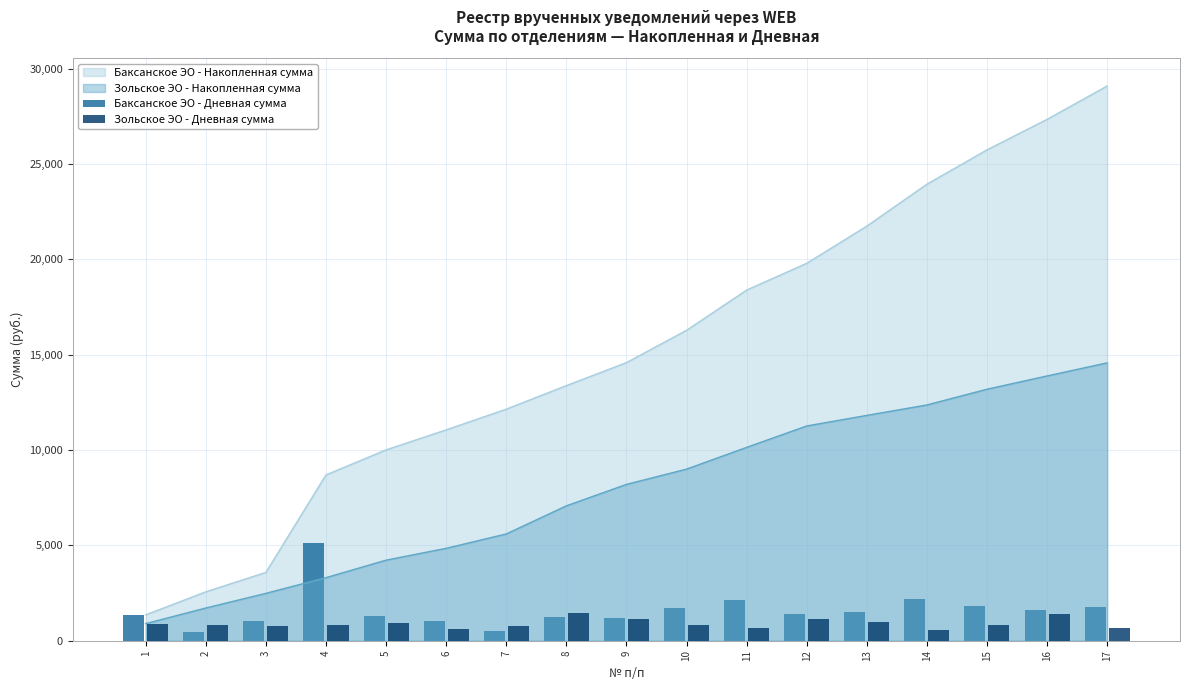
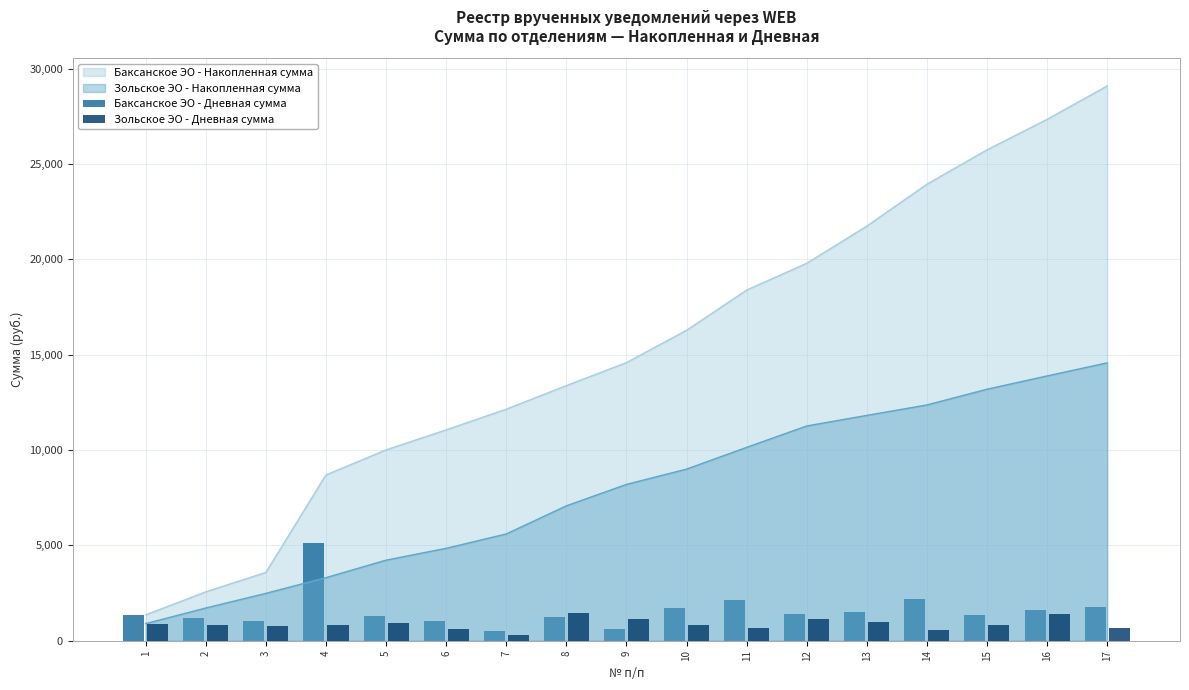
  {
    "Баксанское ЭО - Дневная сумма": {
      "1": "1,400",
-     "2": "500",
+     "2": "1,200",
      "3": "1,000",
      "4": "5,100",
      "5": "1,300",
      "6": "1,100",
      "7": "500",
      "8": "1,200",
-     "9": "1,200",
+     "9": "600",
      "10": "1,700",
      "11": "2,100",
      "12": "1,400",
      "13": "1,500",
      "14": "2,200",
-     "15": "1,800",
+     "15": "1,400",
      "16": "1,600",
      "17": "1,800"
    },
    "Зольское ЭО - Дневная сумма": {
      "1": "900",
      "2": "800",
      "3": "800",
      "4": "800",
      "5": "900",
      "6": "600",
-     "7": "800",
+     "7": "300",
      "8": "1,500",
      "9": "1,100",
      "10": "800",
      "11": "700",
      "12": "1,100",
      "13": "1,000",
      "14": "500",
      "15": "800",
      "16": "1,400",
      "17": "700"
    }
  }
